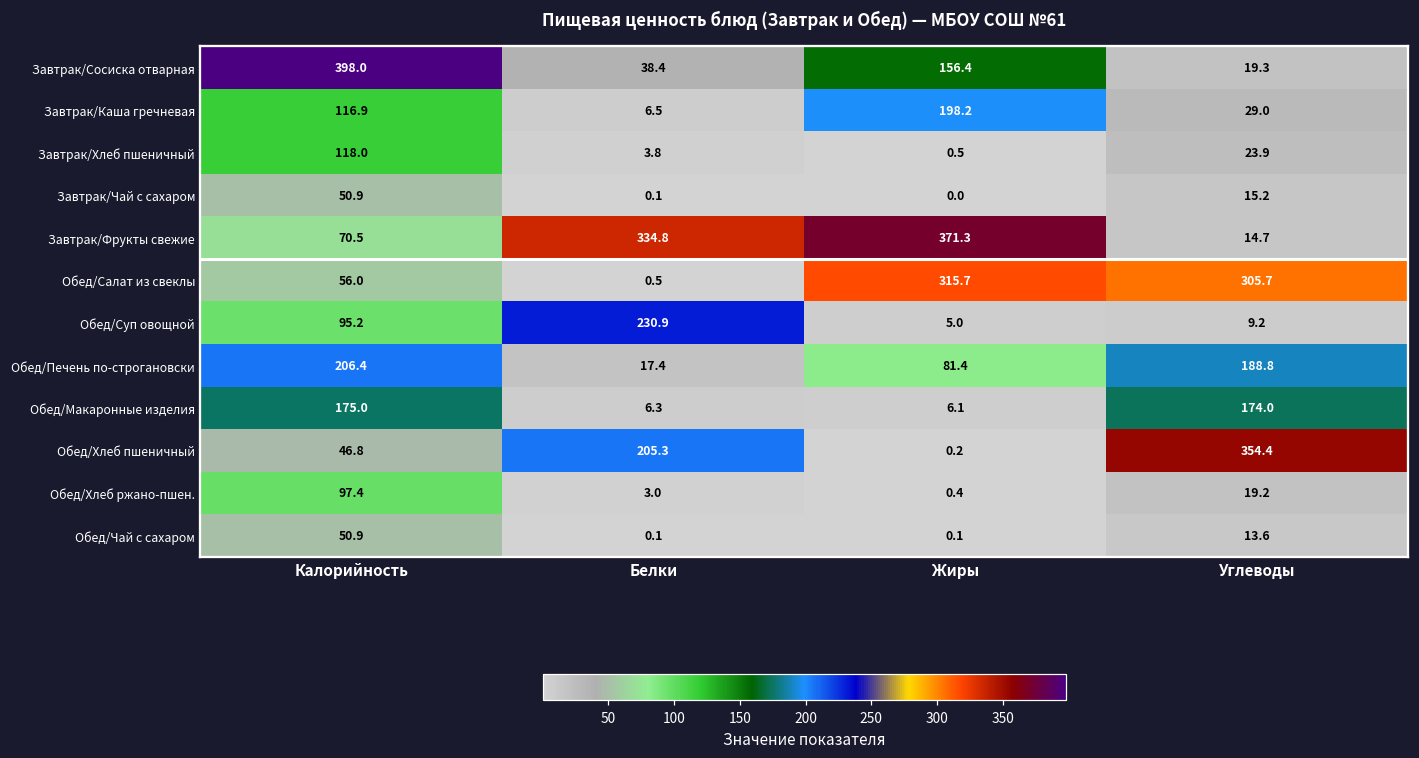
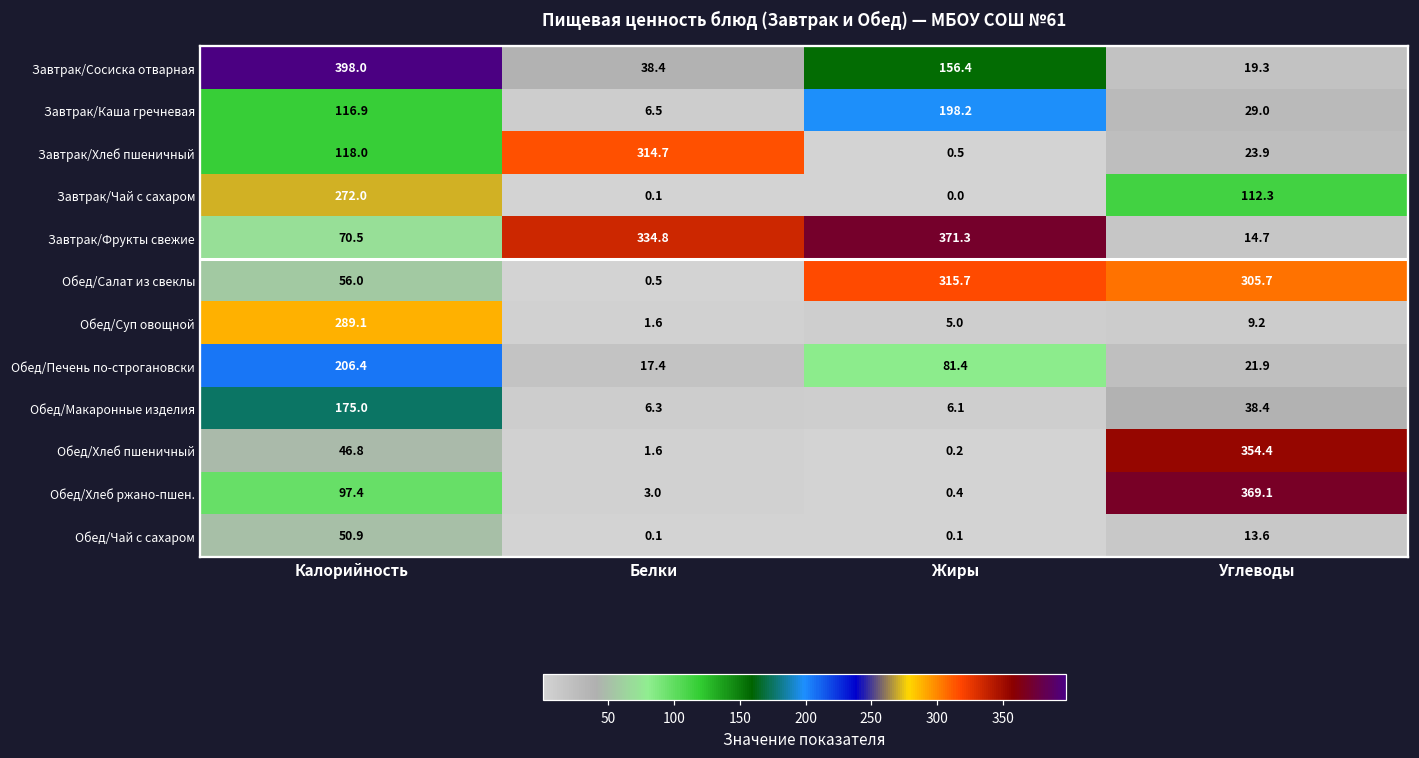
  {
    "Завтрак/Сосиска отварная": {
      "Калорийность": 398.0,
      "Белки": 38.4,
      "Жиры": 156.4,
      "Углеводы": 19.3
    },
    "Завтрак/Каша гречневая": {
      "Калорийность": 116.9,
      "Белки": 6.5,
      "Жиры": 198.2,
      "Углеводы": 29.0
    },
    "Завтрак/Хлеб пшеничный": {
      "Калорийность": 118.0,
-     "Белки": 3.8,
+     "Белки": 314.7,
      "Жиры": 0.5,
      "Углеводы": 23.9
    },
    "Завтрак/Чай с сахаром": {
-     "Калорийность": 50.9,
+     "Калорийность": 272.0,
      "Белки": 0.1,
      "Жиры": 0.0,
-     "Углеводы": 15.2
+     "Углеводы": 112.3
    },
    "Завтрак/Фрукты свежие": {
      "Калорийность": 70.5,
      "Белки": 334.8,
      "Жиры": 371.3,
      "Углеводы": 14.7
    },
    "Обед/Салат из свеклы": {
      "Калорийность": 56.0,
      "Белки": 0.5,
      "Жиры": 315.7,
      "Углеводы": 305.7
    },
    "Обед/Суп овощной": {
-     "Калорийность": 95.2,
-     "Белки": 230.9,
+     "Калорийность": 289.1,
+     "Белки": 1.6,
      "Жиры": 5.0,
      "Углеводы": 9.2
    },
    "Обед/Печень по-строгановски": {
      "Калорийность": 206.4,
      "Белки": 17.4,
      "Жиры": 81.4,
-     "Углеводы": 188.8
+     "Углеводы": 21.9
    },
    "Обед/Макаронные изделия": {
      "Калорийность": 175.0,
      "Белки": 6.3,
      "Жиры": 6.1,
-     "Углеводы": 174.0
+     "Углеводы": 38.4
    },
    "Обед/Хлеб пшеничный": {
      "Калорийность": 46.8,
-     "Белки": 205.3,
+     "Белки": 1.6,
      "Жиры": 0.2,
      "Углеводы": 354.4
    },
    "Обед/Хлеб ржано-пшен.": {
      "Калорийность": 97.4,
      "Белки": 3.0,
      "Жиры": 0.4,
-     "Углеводы": 19.2
+     "Углеводы": 369.1
    },
    "Обед/Чай с сахаром": {
      "Калорийность": 50.9,
      "Белки": 0.1,
      "Жиры": 0.1,
      "Углеводы": 13.6
    }
  }
